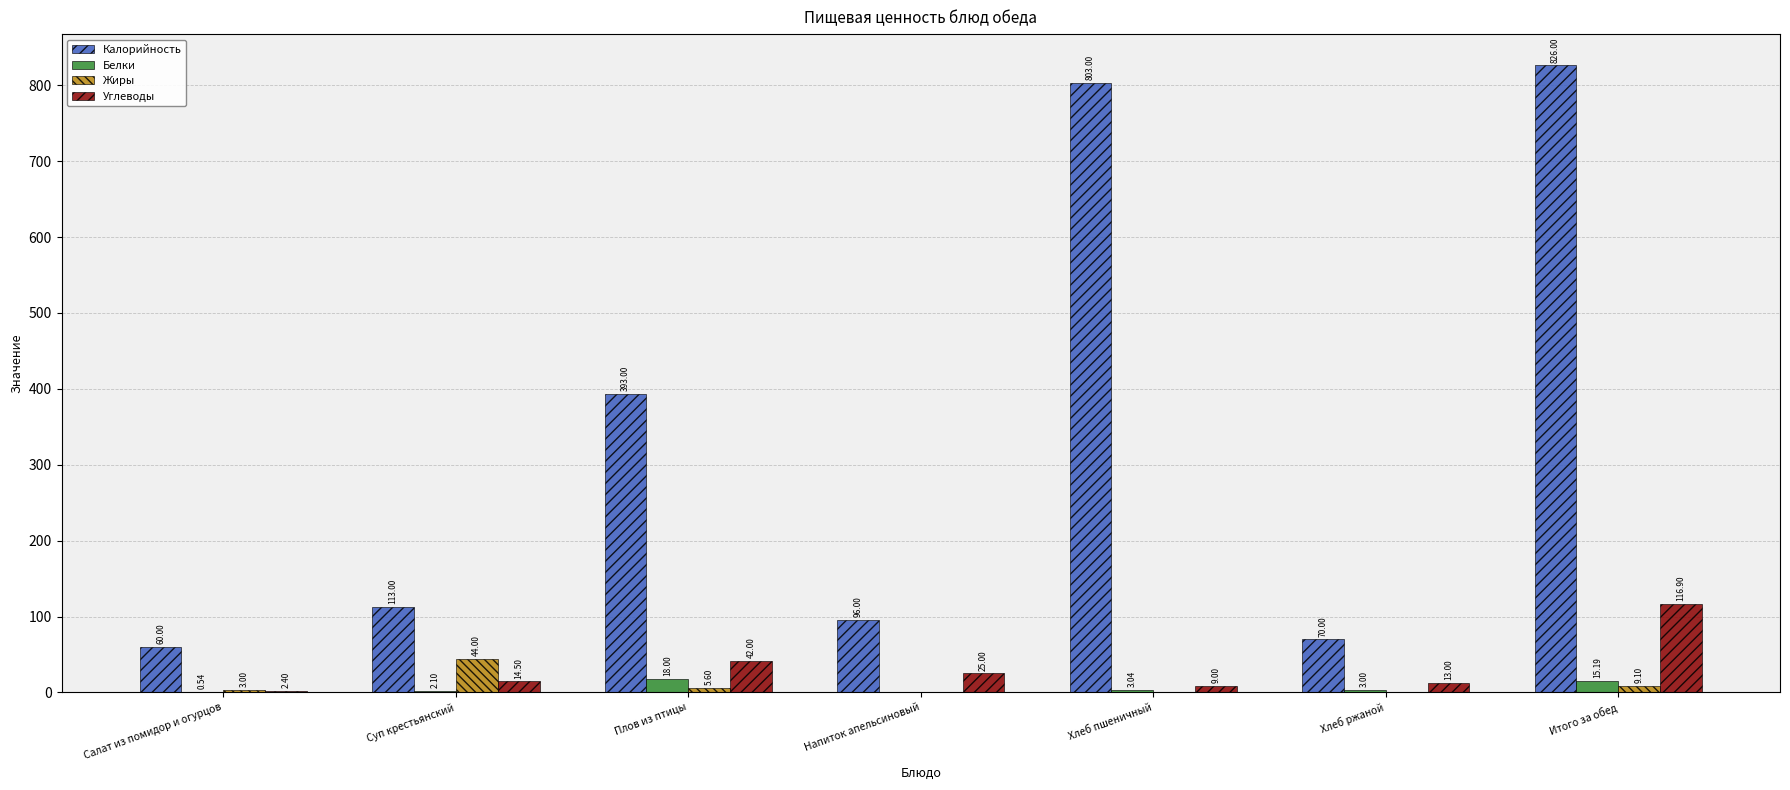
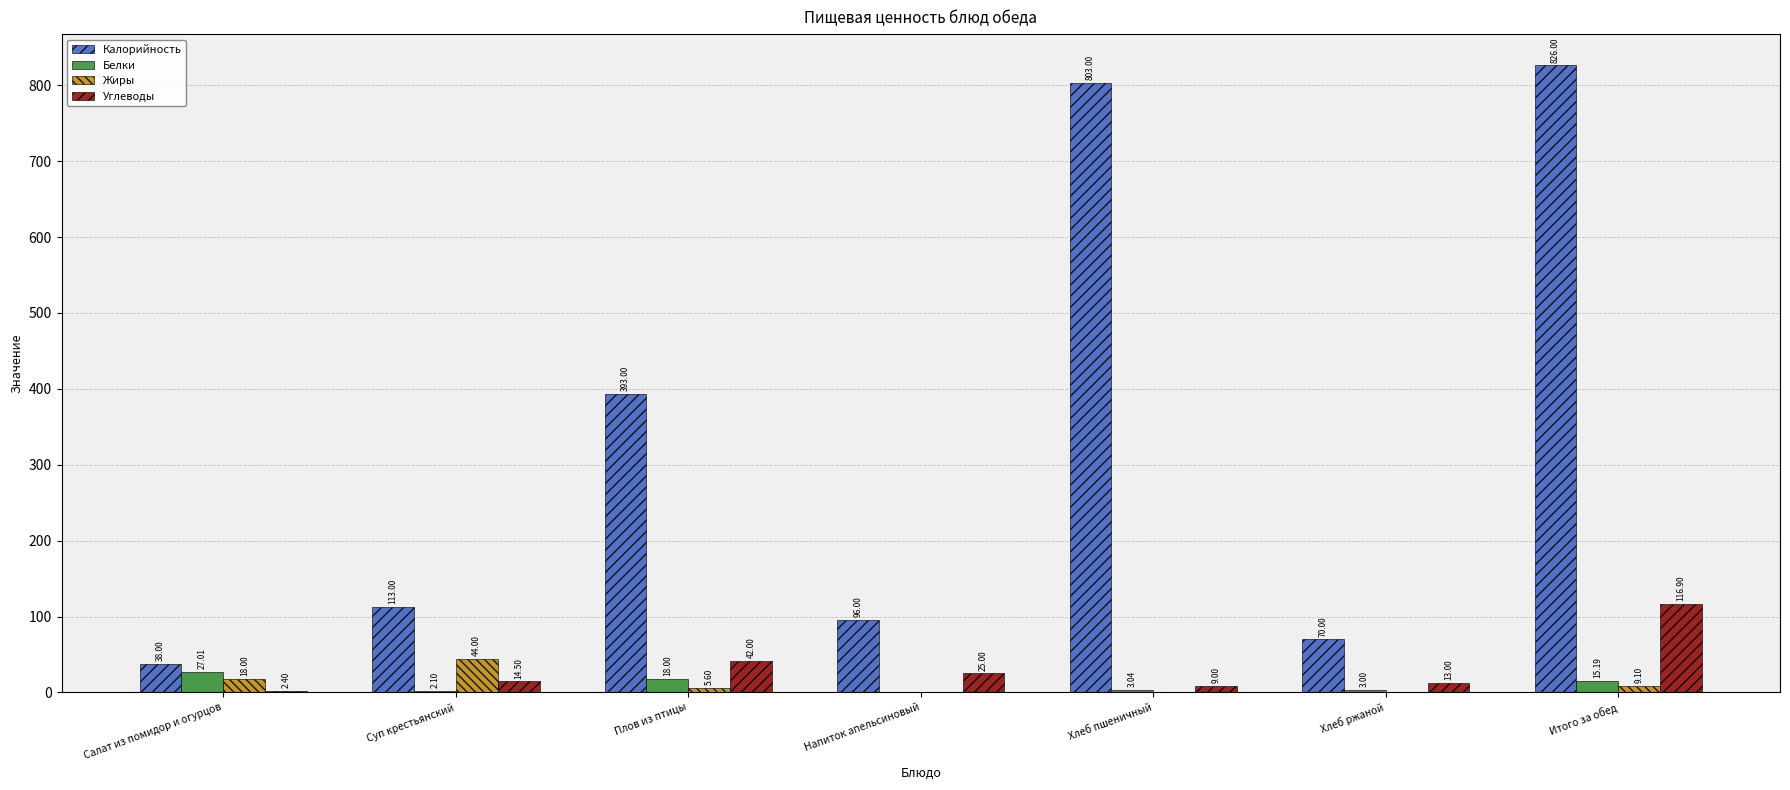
  {
    "Калорийность": {
-     "Салат из помидор и огурцов": 60.00,
+     "Салат из помидор и огурцов": 38.00,
      "Суп крестьянский": 113.00,
      "Плов из птицы": 393.00,
      "Напиток апельсиновый": 96.00,
      "Хлеб пшеничный": 803.00,
      "Хлеб ржаной": 70.00,
      "Итого за обед": 826.00
    },
    "Белки": {
-     "Салат из помидор и огурцов": 0.54,
+     "Салат из помидор и огурцов": 27.01,
      "Суп крестьянский": 2.10,
      "Плов из птицы": 18.00,
      "Хлеб пшеничный": 3.04,
      "Хлеб ржаной": 3.00,
      "Итого за обед": 15.19
    },
    "Жиры": {
-     "Салат из помидор и огурцов": 3.00,
+     "Салат из помидор и огурцов": 18.00,
      "Суп крестьянский": 44.00,
      "Плов из птицы": 5.60,
      "Итого за обед": 9.10
    },
    "Углеводы": {
      "Салат из помидор и огурцов": 2.40,
      "Суп крестьянский": 14.50,
      "Плов из птицы": 42.00,
      "Напиток апельсиновый": 25.00,
      "Хлеб пшеничный": 9.00,
      "Хлеб ржаной": 13.00,
      "Итого за обед": 116.90
    }
  }
